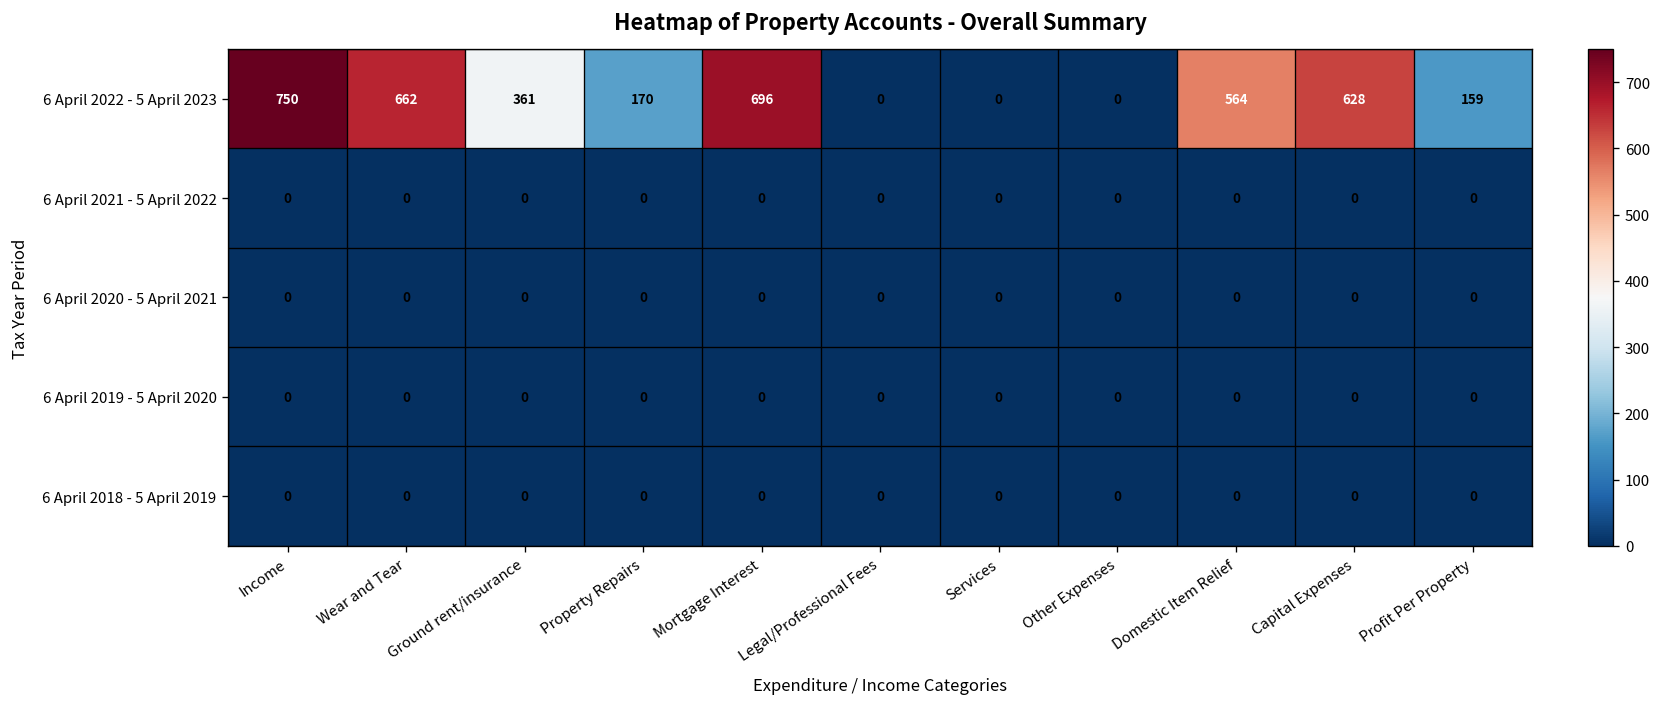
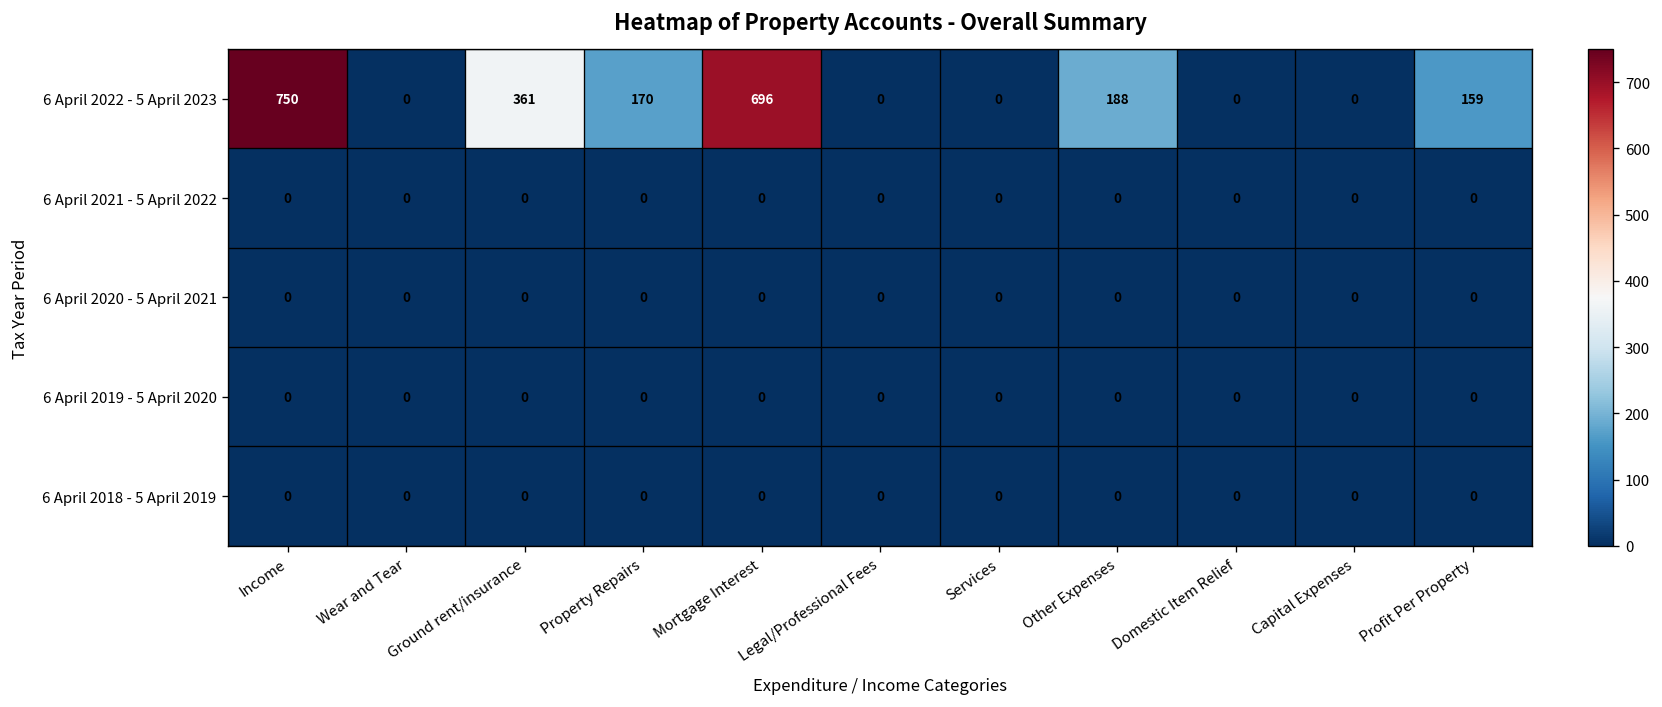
  {
    "6 April 2022 - 5 April 2023": {
      "Income": 750,
-     "Wear and Tear": 662,
+     "Wear and Tear": 0,
      "Ground rent/insurance": 361,
      "Property Repairs": 170,
      "Mortgage Interest": 696,
      "Legal/Professional Fees": 0,
      "Services": 0,
-     "Other Expenses": 0,
-     "Domestic Item Relief": 564,
-     "Capital Expenses": 628,
+     "Other Expenses": 188,
+     "Domestic Item Relief": 0,
+     "Capital Expenses": 0,
      "Profit Per Property": 159
    },
    "6 April 2021 - 5 April 2022": {
      "Income": 0,
      "Wear and Tear": 0,
      "Ground rent/insurance": 0,
      "Property Repairs": 0,
      "Mortgage Interest": 0,
      "Legal/Professional Fees": 0,
      "Services": 0,
      "Other Expenses": 0,
      "Domestic Item Relief": 0,
      "Capital Expenses": 0,
      "Profit Per Property": 0
    },
    "6 April 2020 - 5 April 2021": {
      "Income": 0,
      "Wear and Tear": 0,
      "Ground rent/insurance": 0,
      "Property Repairs": 0,
      "Mortgage Interest": 0,
      "Legal/Professional Fees": 0,
      "Services": 0,
      "Other Expenses": 0,
      "Domestic Item Relief": 0,
      "Capital Expenses": 0,
      "Profit Per Property": 0
    },
    "6 April 2019 - 5 April 2020": {
      "Income": 0,
      "Wear and Tear": 0,
      "Ground rent/insurance": 0,
      "Property Repairs": 0,
      "Mortgage Interest": 0,
      "Legal/Professional Fees": 0,
      "Services": 0,
      "Other Expenses": 0,
      "Domestic Item Relief": 0,
      "Capital Expenses": 0,
      "Profit Per Property": 0
    },
    "6 April 2018 - 5 April 2019": {
      "Income": 0,
      "Wear and Tear": 0,
      "Ground rent/insurance": 0,
      "Property Repairs": 0,
      "Mortgage Interest": 0,
      "Legal/Professional Fees": 0,
      "Services": 0,
      "Other Expenses": 0,
      "Domestic Item Relief": 0,
      "Capital Expenses": 0,
      "Profit Per Property": 0
    }
  }
